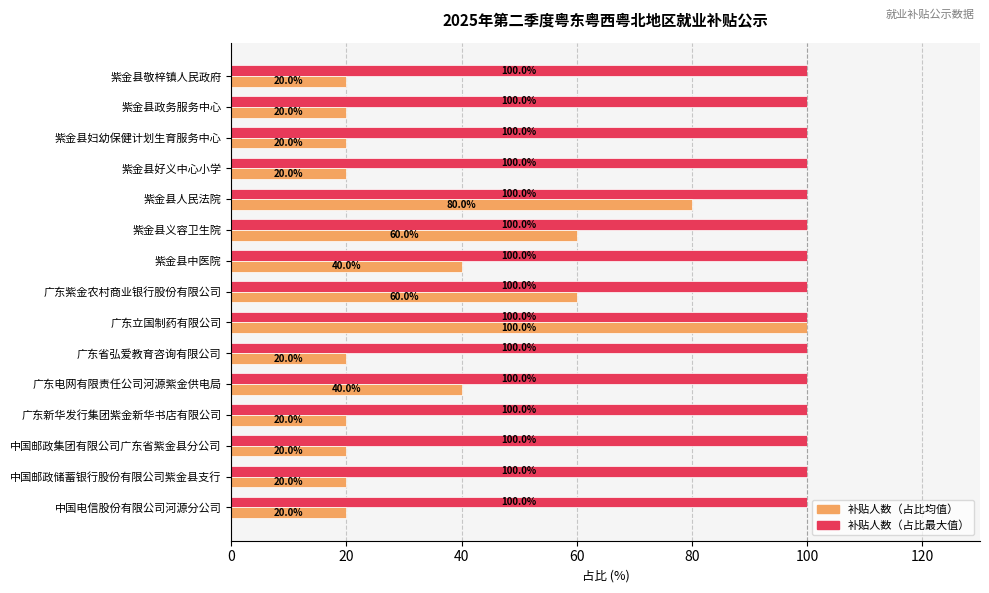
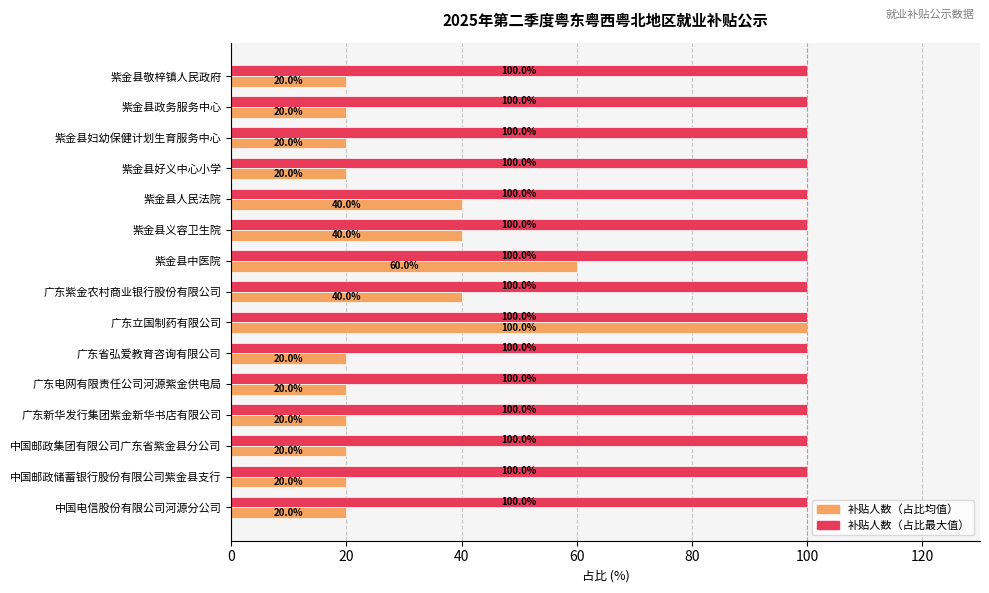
  {
    "补贴人数（占比最大值）": {
      "紫金县敬梓镇人民政府": "100.0%",
      "紫金县政务服务中心": "100.0%",
      "紫金县妇幼保健计划生育服务中心": "100.0%",
      "紫金县好义中心小学": "100.0%",
      "紫金县人民法院": "100.0%",
      "紫金县义容卫生院": "100.0%",
      "紫金县中医院": "100.0%",
      "广东紫金农村商业银行股份有限公司": "100.0%",
      "广东立国制药有限公司": "100.0%",
      "广东省弘爱教育咨询有限公司": "100.0%",
      "广东电网有限责任公司河源紫金供电局": "100.0%",
      "广东新华发行集团紫金新华书店有限公司": "100.0%",
      "中国邮政集团有限公司广东省紫金县分公司": "100.0%",
      "中国邮政储蓄银行股份有限公司紫金县支行": "100.0%",
      "中国电信股份有限公司河源分公司": "100.0%"
    },
    "补贴人数（占比均值）": {
      "紫金县敬梓镇人民政府": "20.0%",
      "紫金县政务服务中心": "20.0%",
      "紫金县妇幼保健计划生育服务中心": "20.0%",
      "紫金县好义中心小学": "20.0%",
-     "紫金县人民法院": "80.0%",
-     "紫金县义容卫生院": "60.0%",
-     "紫金县中医院": "40.0%",
-     "广东紫金农村商业银行股份有限公司": "60.0%",
+     "紫金县人民法院": "40.0%",
+     "紫金县义容卫生院": "40.0%",
+     "紫金县中医院": "60.0%",
+     "广东紫金农村商业银行股份有限公司": "40.0%",
      "广东立国制药有限公司": "100.0%",
      "广东省弘爱教育咨询有限公司": "20.0%",
-     "广东电网有限责任公司河源紫金供电局": "40.0%",
+     "广东电网有限责任公司河源紫金供电局": "20.0%",
      "广东新华发行集团紫金新华书店有限公司": "20.0%",
      "中国邮政集团有限公司广东省紫金县分公司": "20.0%",
      "中国邮政储蓄银行股份有限公司紫金县支行": "20.0%",
      "中国电信股份有限公司河源分公司": "20.0%"
    }
  }
